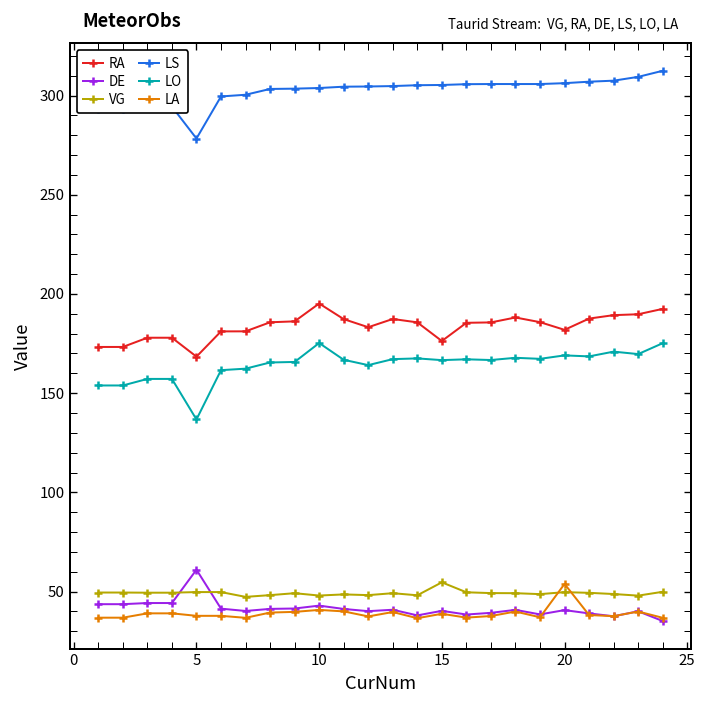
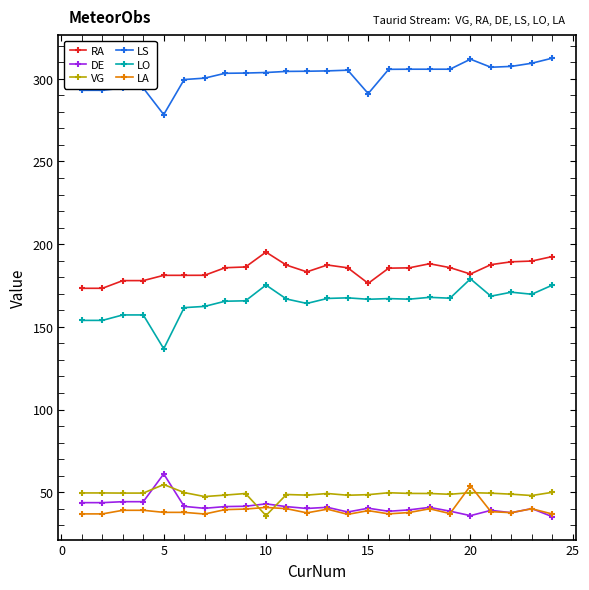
  {
    "RA": {
-     "5": 168,
+     "5": 181,
      "10": 195,
      "15": 176,
      "20": 182
    },
    "DE": {
      "5": 61,
      "10": 43,
-     "20": 41
+     "20": 36
    },
    "VG": {
-     "5": 50,
-     "10": 48,
-     "15": 55,
+     "5": 55,
+     "10": 36,
+     "15": 48,
      "20": 50
    },
    "LS": {
      "5": 278,
      "10": 304,
-     "15": 305,
-     "20": 306
+     "15": 291,
+     "20": 312
    },
    "LO": {
      "5": 137,
      "10": 175,
      "15": 167,
-     "20": 169
+     "20": 179
    },
    "LA": {
      "5": 38,
      "10": 41,
      "20": 54
    }
  }
